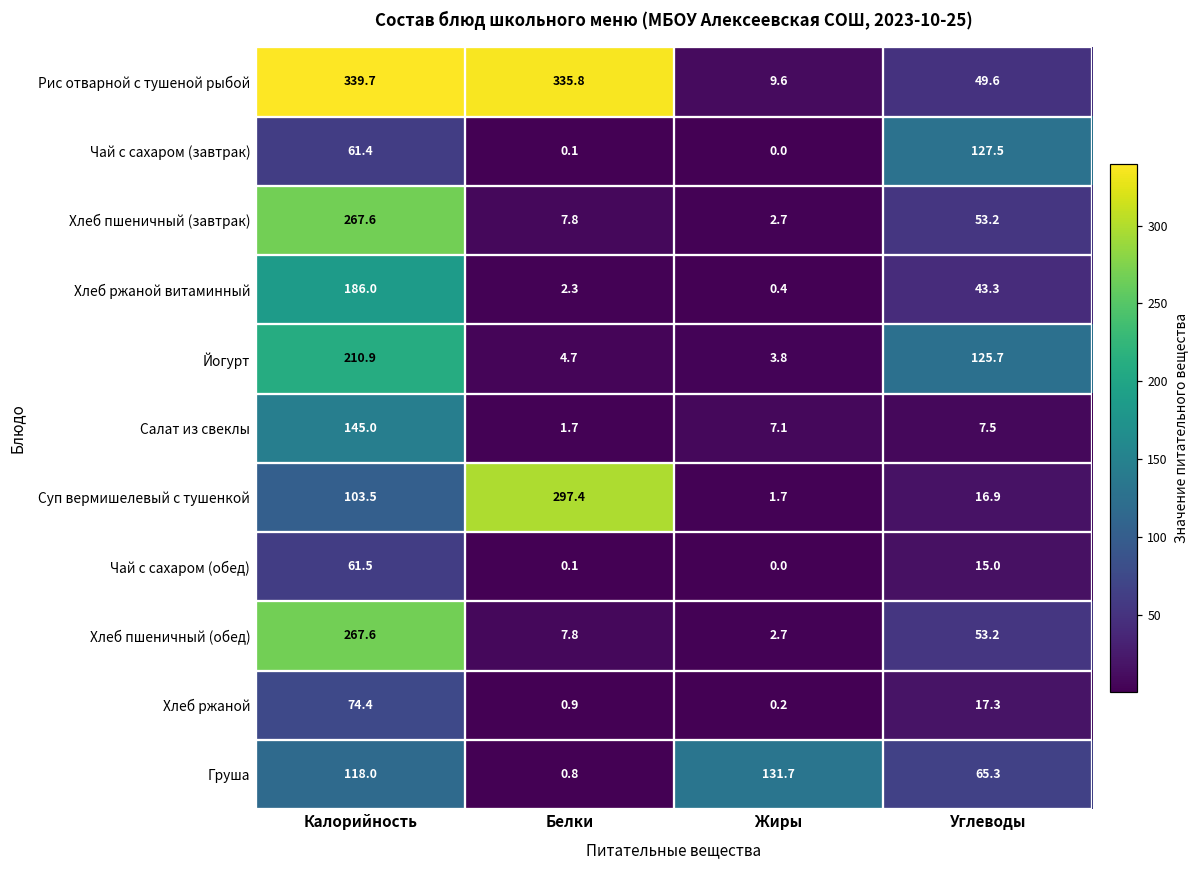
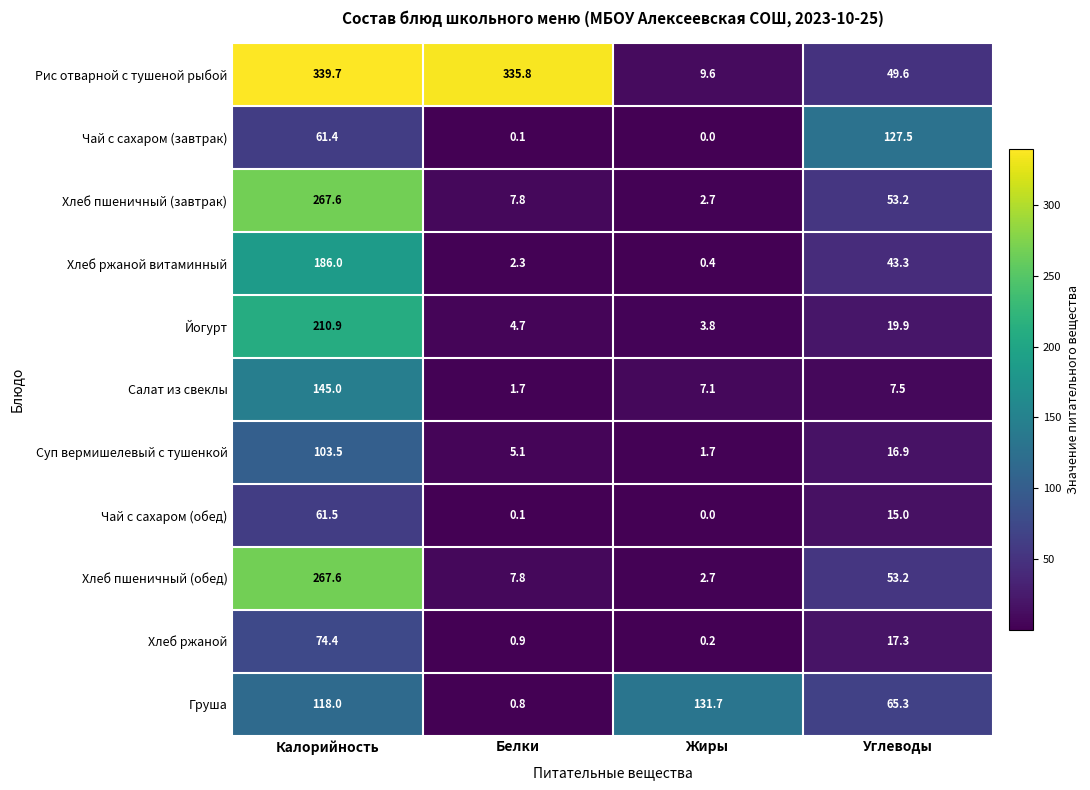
  {
    "Рис отварной с тушеной рыбой": {
      "Калорийность": 339.7,
      "Белки": 335.8,
      "Жиры": 9.6,
      "Углеводы": 49.6
    },
    "Чай с сахаром (завтрак)": {
      "Калорийность": 61.4,
      "Белки": 0.1,
      "Жиры": 0.0,
      "Углеводы": 127.5
    },
    "Хлеб пшеничный (завтрак)": {
      "Калорийность": 267.6,
      "Белки": 7.8,
      "Жиры": 2.7,
      "Углеводы": 53.2
    },
    "Хлеб ржаной витаминный": {
      "Калорийность": 186.0,
      "Белки": 2.3,
      "Жиры": 0.4,
      "Углеводы": 43.3
    },
    "Йогурт": {
      "Калорийность": 210.9,
      "Белки": 4.7,
      "Жиры": 3.8,
-     "Углеводы": 125.7
+     "Углеводы": 19.9
    },
    "Салат из свеклы": {
      "Калорийность": 145.0,
      "Белки": 1.7,
      "Жиры": 7.1,
      "Углеводы": 7.5
    },
    "Суп вермишелевый с тушенкой": {
      "Калорийность": 103.5,
-     "Белки": 297.4,
+     "Белки": 5.1,
      "Жиры": 1.7,
      "Углеводы": 16.9
    },
    "Чай с сахаром (обед)": {
      "Калорийность": 61.5,
      "Белки": 0.1,
      "Жиры": 0.0,
      "Углеводы": 15.0
    },
    "Хлеб пшеничный (обед)": {
      "Калорийность": 267.6,
      "Белки": 7.8,
      "Жиры": 2.7,
      "Углеводы": 53.2
    },
    "Хлеб ржаной": {
      "Калорийность": 74.4,
      "Белки": 0.9,
      "Жиры": 0.2,
      "Углеводы": 17.3
    },
    "Груша": {
      "Калорийность": 118.0,
      "Белки": 0.8,
      "Жиры": 131.7,
      "Углеводы": 65.3
    }
  }
